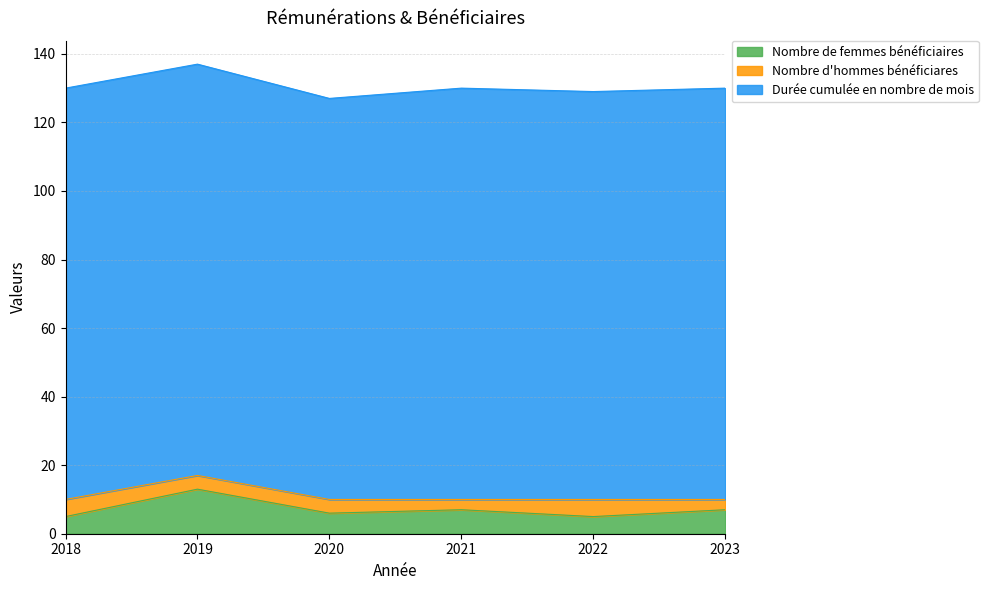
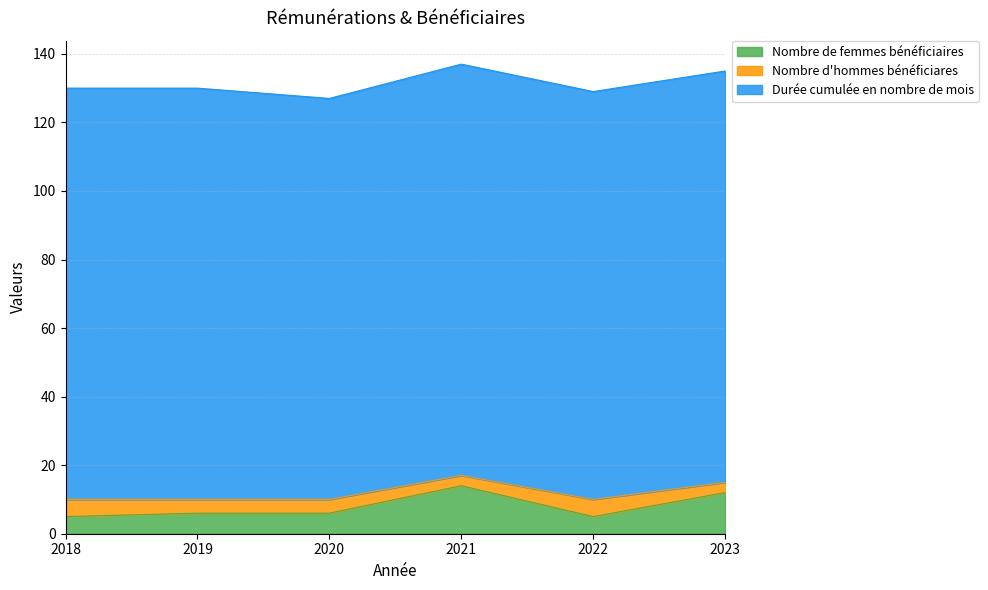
  {
    "Nombre de femmes bénéficiaires": {
      "2018": 5,
-     "2019": 13,
+     "2019": 6,
      "2020": 6,
-     "2021": 7,
+     "2021": 14,
      "2022": 5,
-     "2023": 7
+     "2023": 12
    },
    "Nombre d'hommes bénéficiares": {
      "2018": 5,
      "2019": 4,
      "2020": 4,
      "2021": 3,
      "2022": 5,
      "2023": 3
    },
    "Durée cumulée en nombre de mois": {
      "2018": 120,
      "2019": 120,
      "2020": 117,
      "2021": 120,
      "2022": 119,
      "2023": 120
    }
  }
